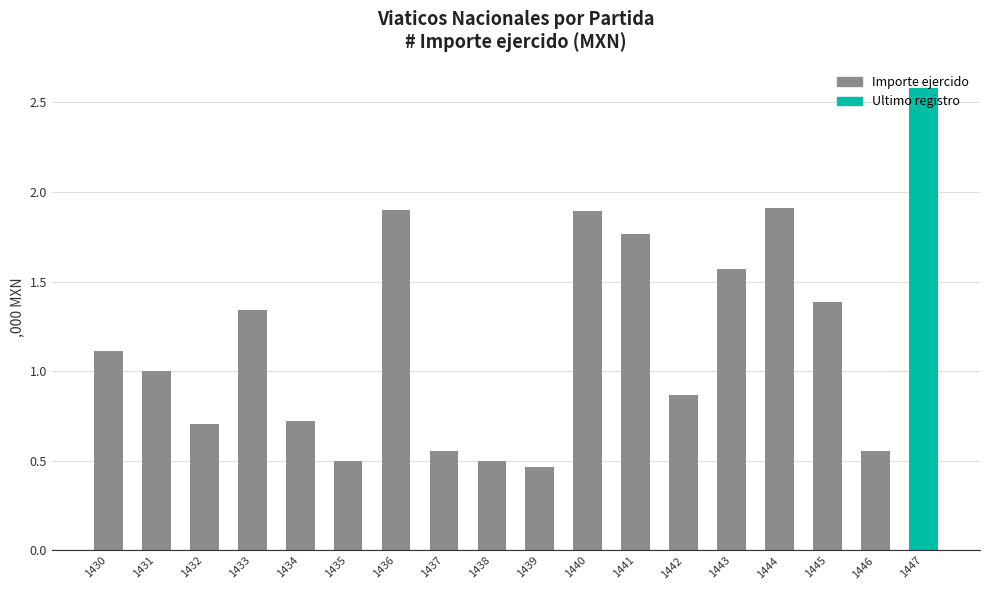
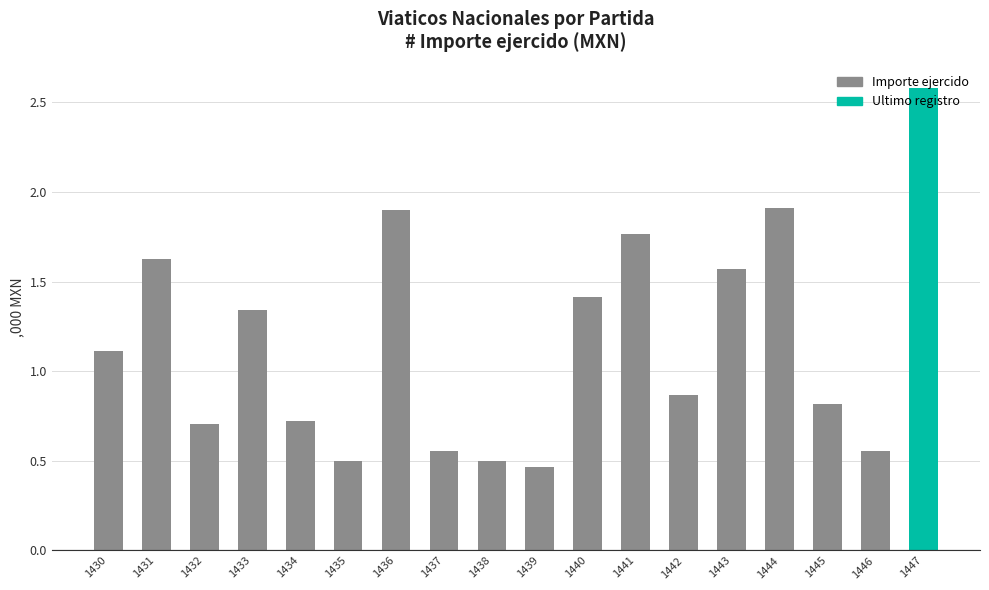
  {
    "1430": 1.11,
-   "1431": 1.00,
+   "1431": 1.63,
    "1432": 0.70,
    "1433": 1.34,
    "1434": 0.72,
    "1435": 0.50,
    "1436": 1.90,
    "1437": 0.55,
    "1438": 0.50,
    "1439": 0.47,
-   "1440": 1.89,
+   "1440": 1.42,
    "1441": 1.77,
    "1442": 0.87,
    "1443": 1.57,
    "1444": 1.91,
-   "1445": 1.39,
+   "1445": 0.82,
    "1446": 0.56,
    "1447": 2.58
  }
